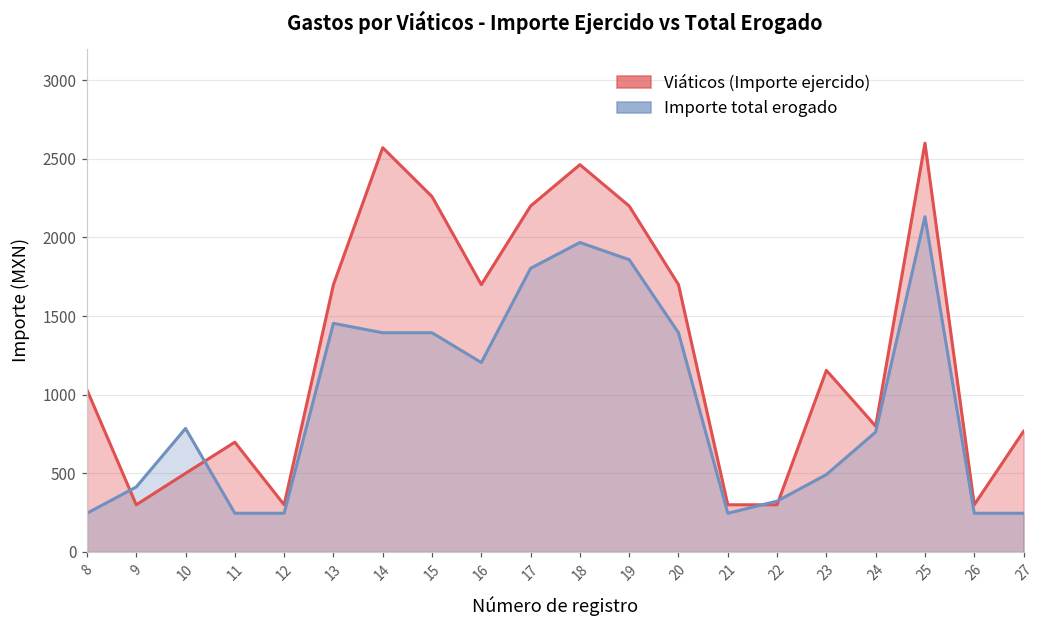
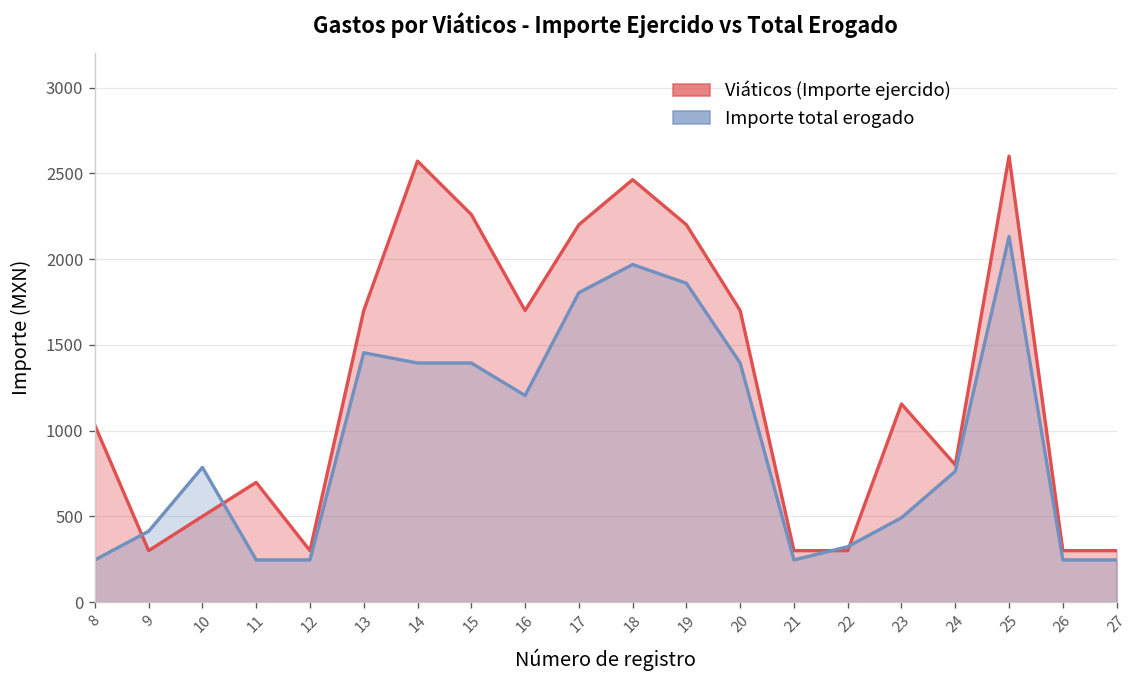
  {
    "Viáticos (Importe ejercido)": {
      "8": 1030,
      "9": 300,
      "10": 500,
      "11": 700,
      "12": 300,
      "13": 1700,
      "14": 2570,
      "15": 2260,
      "16": 1700,
      "17": 2200,
      "18": 2460,
      "19": 2200,
      "20": 1700,
      "21": 300,
      "22": 300,
      "23": 1160,
      "24": 800,
      "25": 2600,
      "26": 300,
-     "27": 770
+     "27": 300
    },
    "Importe total erogado": {
      "8": 250,
      "9": 410,
      "10": 790,
      "11": 250,
      "12": 250,
      "13": 1450,
      "14": 1390,
      "15": 1390,
      "16": 1200,
      "17": 1800,
      "18": 1970,
      "19": 1860,
      "20": 1390,
      "21": 250,
      "22": 320,
      "23": 490,
      "24": 760,
      "25": 2130,
      "26": 250,
      "27": 250
    }
  }
